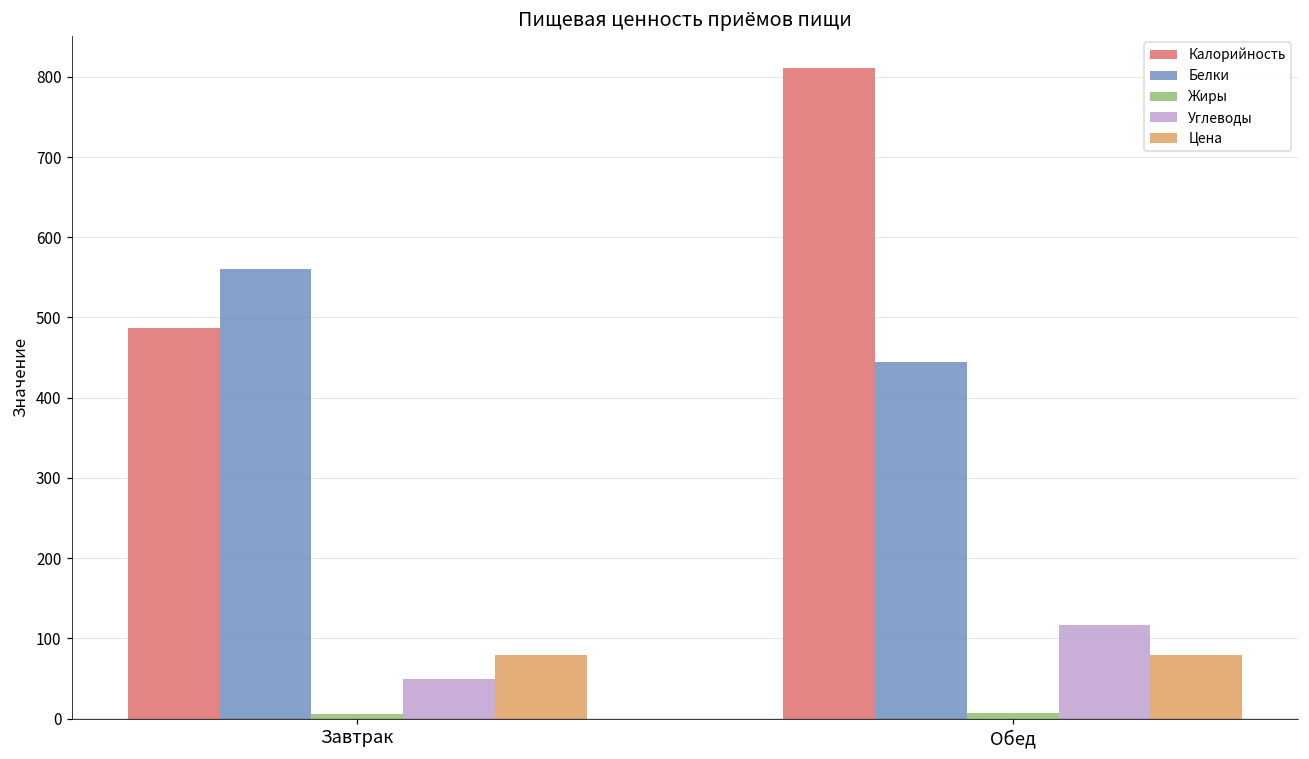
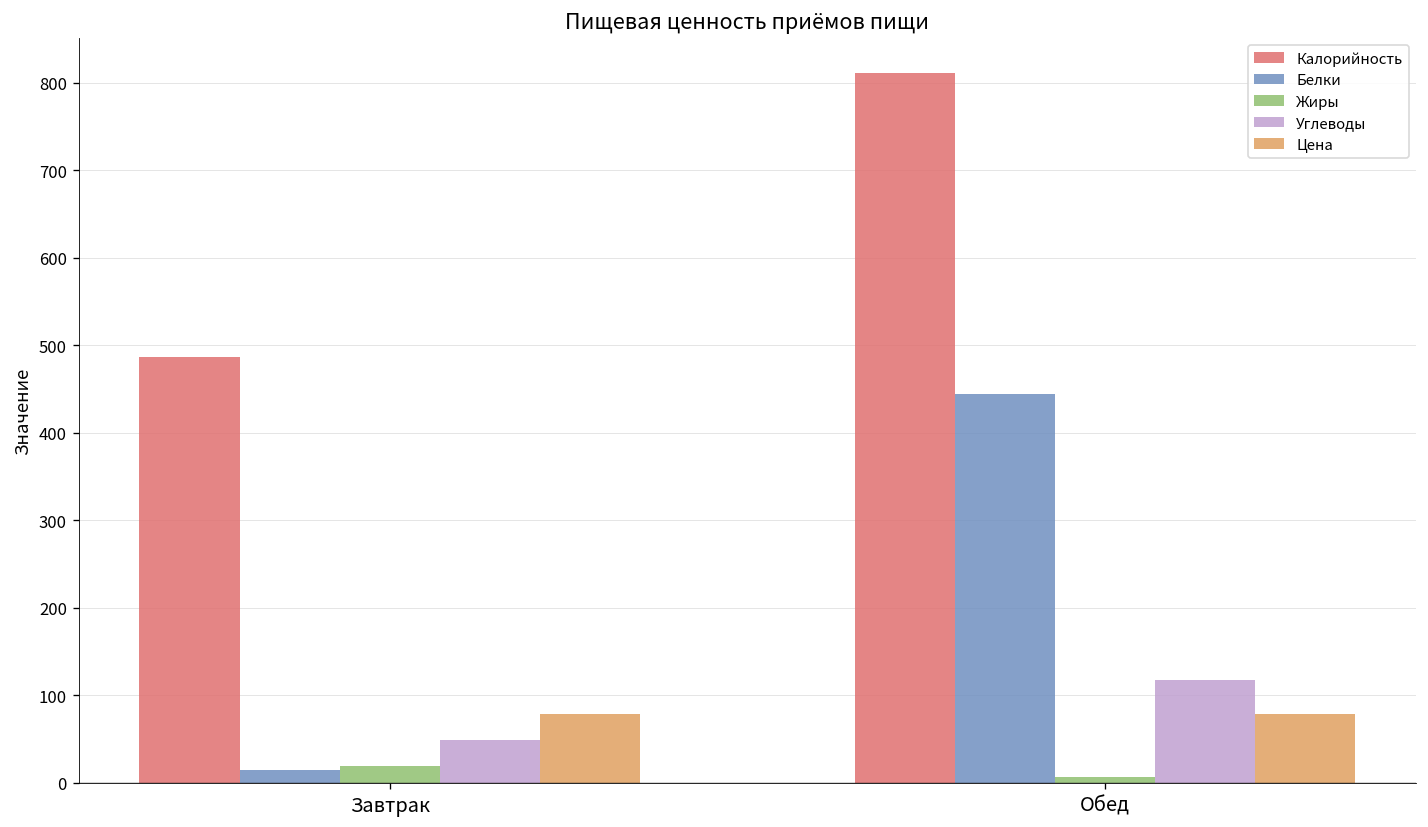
  {
    "Белки": {
-     "Завтрак": 560,
+     "Завтрак": 10,
      "Обед": 440
    },
    "Жиры": {
-     "Завтрак": 10,
+     "Завтрак": 20,
      "Обед": 10
    },
    "Углеводы": {
      "Завтрак": 50,
      "Обед": 120
    }
  }
